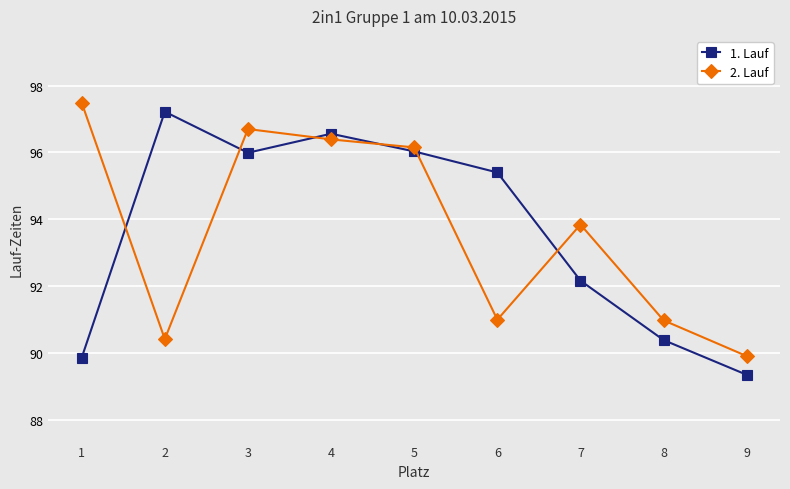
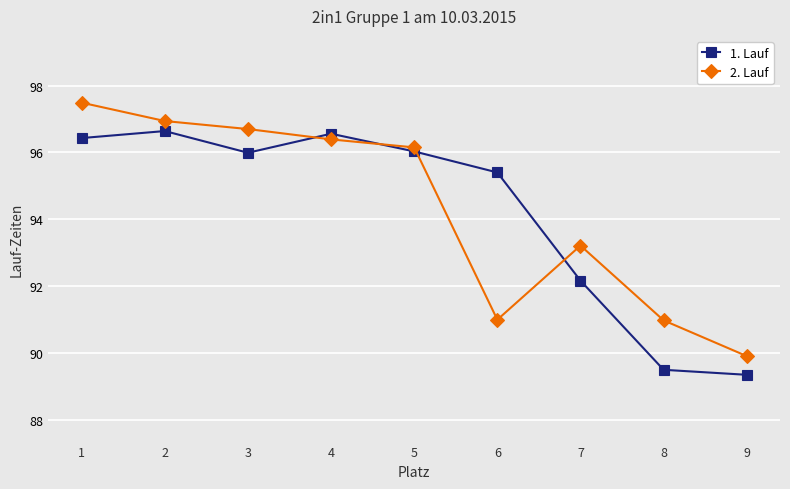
  {
    "1. Lauf": {
-     "1": 89.9,
-     "2": 97.2,
+     "1": 96.4,
+     "2": 96.6,
      "3": 96.0,
      "4": 96.6,
      "5": 96.0,
      "6": 95.4,
      "7": 92.2,
-     "8": 90.4,
+     "8": 89.5,
      "9": 89.3
    },
    "2. Lauf": {
      "1": 97.5,
-     "2": 90.4,
+     "2": 96.9,
      "3": 96.7,
      "4": 96.4,
      "5": 96.2,
      "6": 91.0,
-     "7": 93.8,
+     "7": 93.2,
      "8": 91.0,
      "9": 89.9
    }
  }
